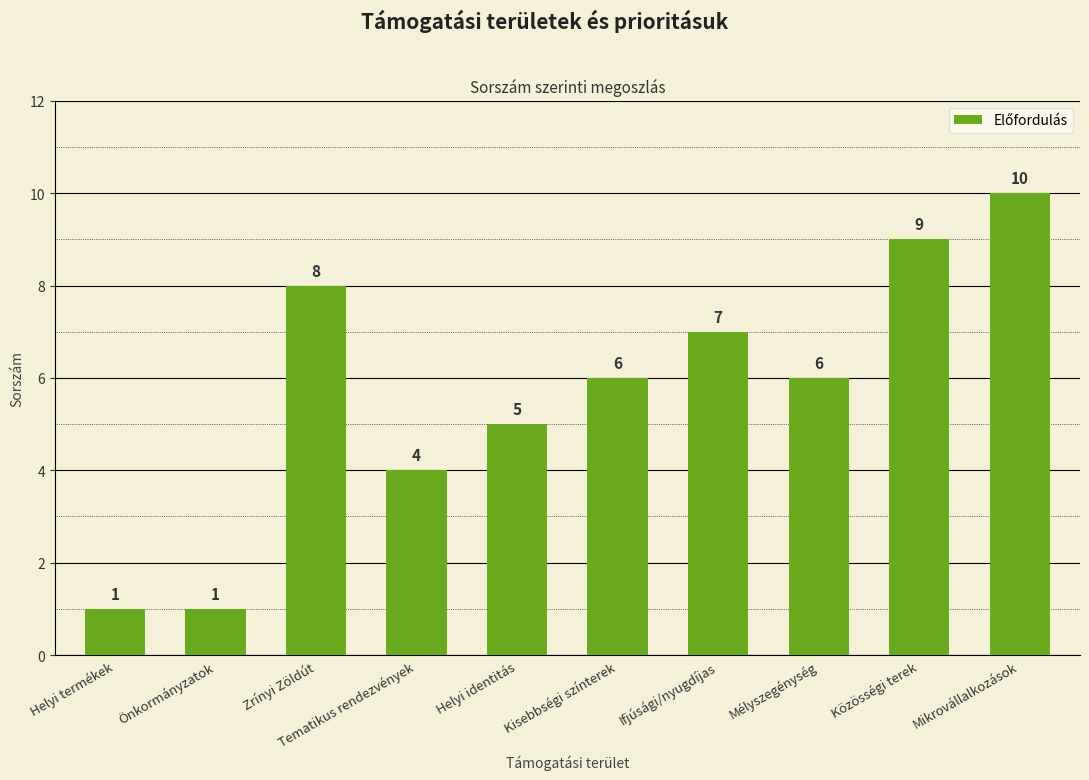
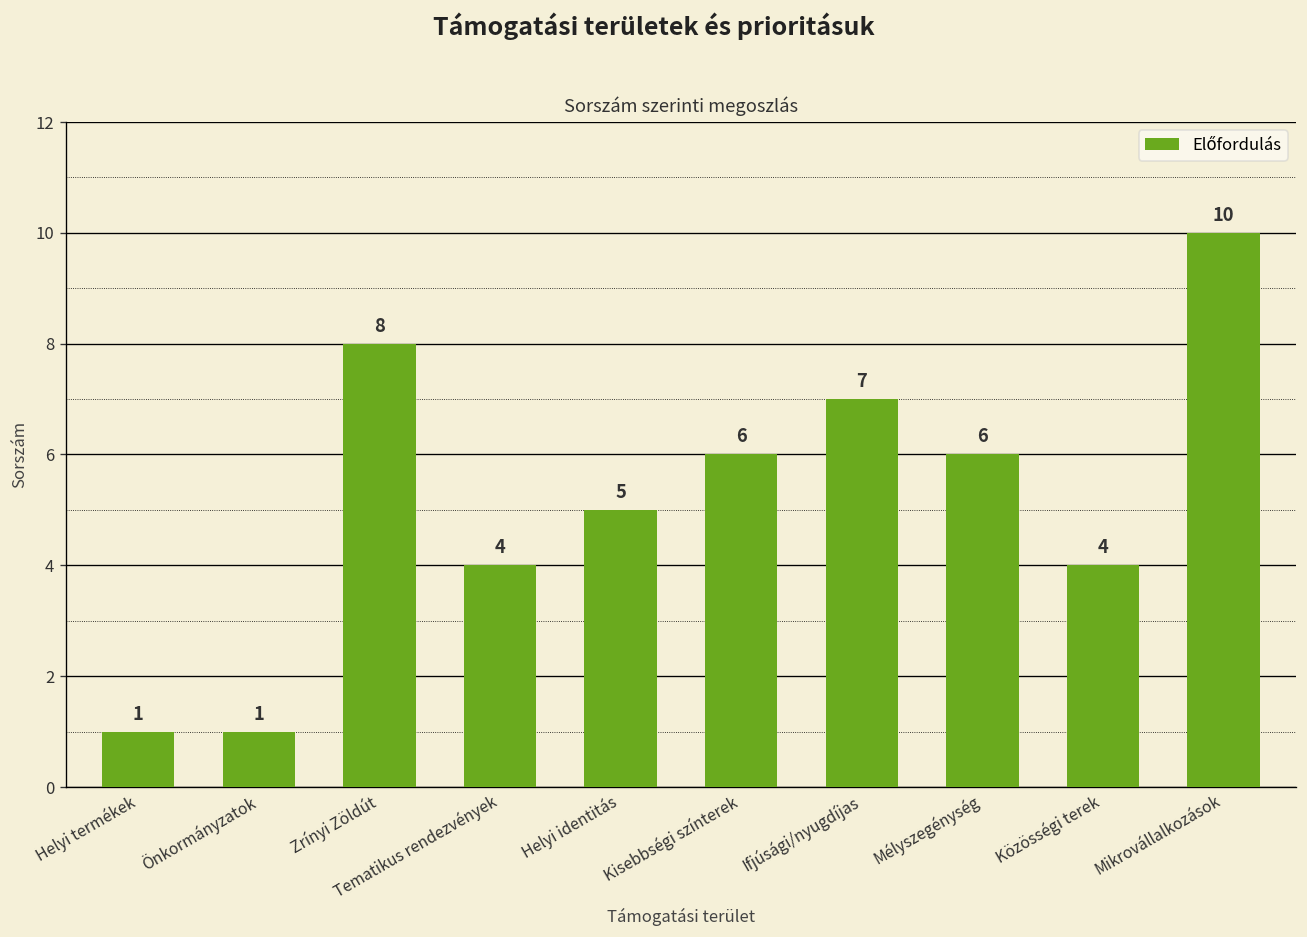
  {
    "Helyi termékek": 1,
    "Önkormányzatok": 1,
    "Zrínyi Zöldút": 8,
    "Tematikus rendezvények": 4,
    "Helyi identitás": 5,
    "Kisebbségi színterek": 6,
    "Ifjúsági/nyugdíjas": 7,
    "Mélyszegénység": 6,
-   "Közösségi terek": 9,
+   "Közösségi terek": 4,
    "Mikrovállalkozások": 10
  }
